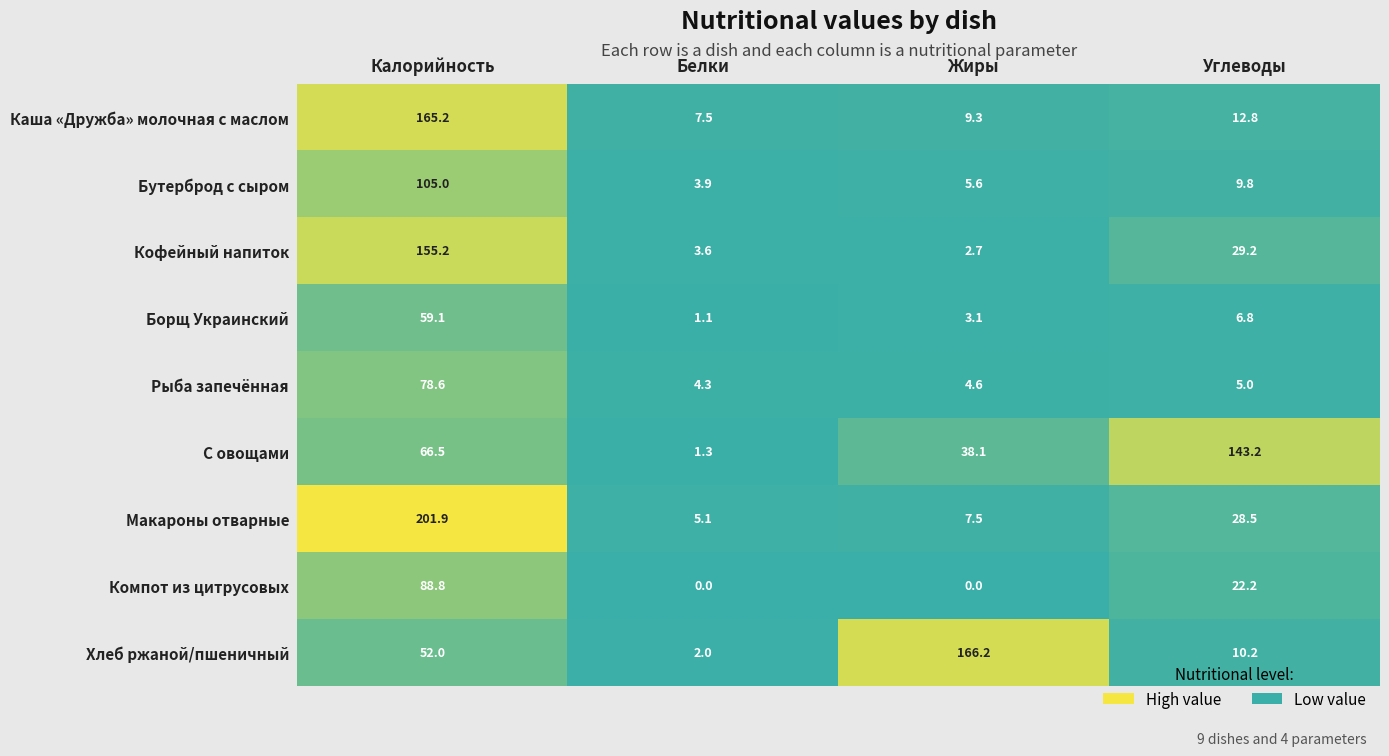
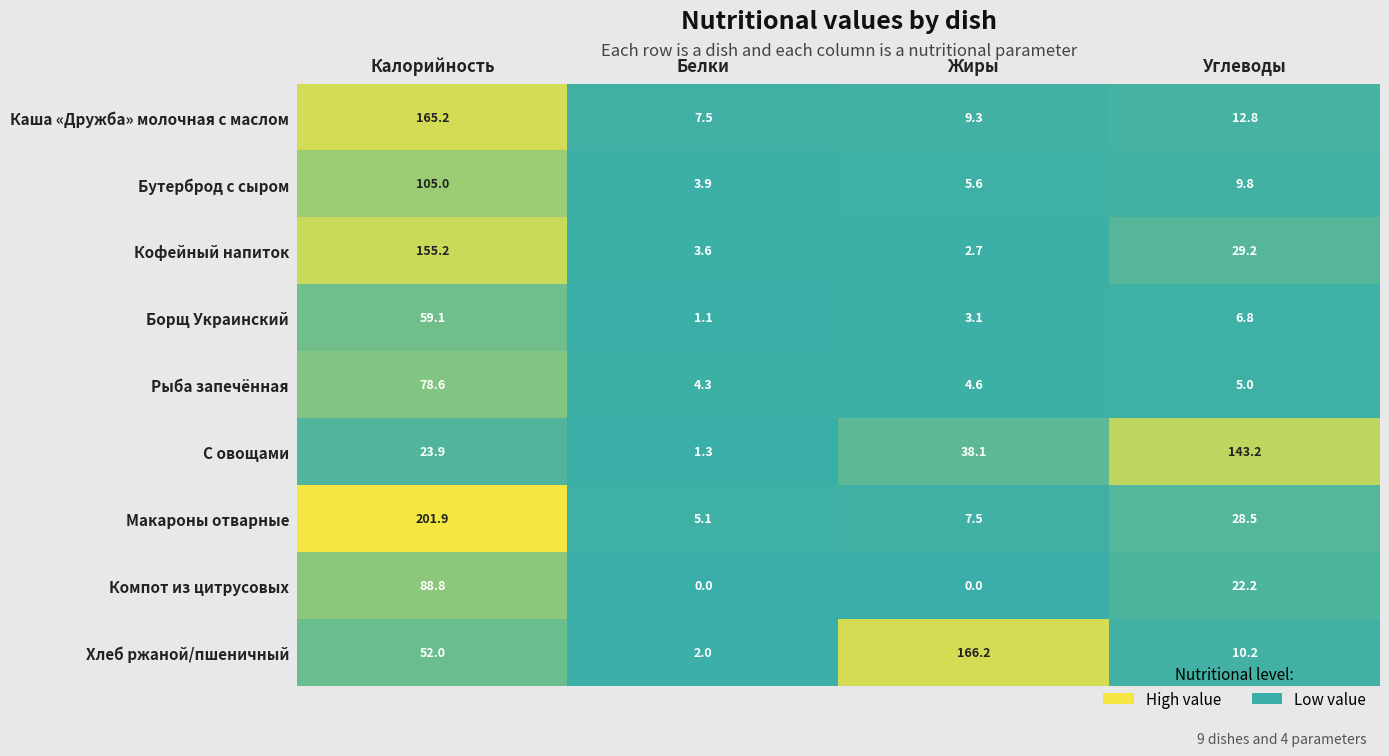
  {
    "Каша «Дружба» молочная с маслом": {
      "Калорийность": 165.2,
      "Белки": 7.5,
      "Жиры": 9.3,
      "Углеводы": 12.8
    },
    "Бутерброд с сыром": {
      "Калорийность": 105.0,
      "Белки": 3.9,
      "Жиры": 5.6,
      "Углеводы": 9.8
    },
    "Кофейный напиток": {
      "Калорийность": 155.2,
      "Белки": 3.6,
      "Жиры": 2.7,
      "Углеводы": 29.2
    },
    "Борщ Украинский": {
      "Калорийность": 59.1,
      "Белки": 1.1,
      "Жиры": 3.1,
      "Углеводы": 6.8
    },
    "Рыба запечённая": {
      "Калорийность": 78.6,
      "Белки": 4.3,
      "Жиры": 4.6,
      "Углеводы": 5.0
    },
    "С овощами": {
-     "Калорийность": 66.5,
+     "Калорийность": 23.9,
      "Белки": 1.3,
      "Жиры": 38.1,
      "Углеводы": 143.2
    },
    "Макароны отварные": {
      "Калорийность": 201.9,
      "Белки": 5.1,
      "Жиры": 7.5,
      "Углеводы": 28.5
    },
    "Компот из цитрусовых": {
      "Калорийность": 88.8,
      "Белки": 0.0,
      "Жиры": 0.0,
      "Углеводы": 22.2
    },
    "Хлеб ржаной/пшеничный": {
      "Калорийность": 52.0,
      "Белки": 2.0,
      "Жиры": 166.2,
      "Углеводы": 10.2
    }
  }
